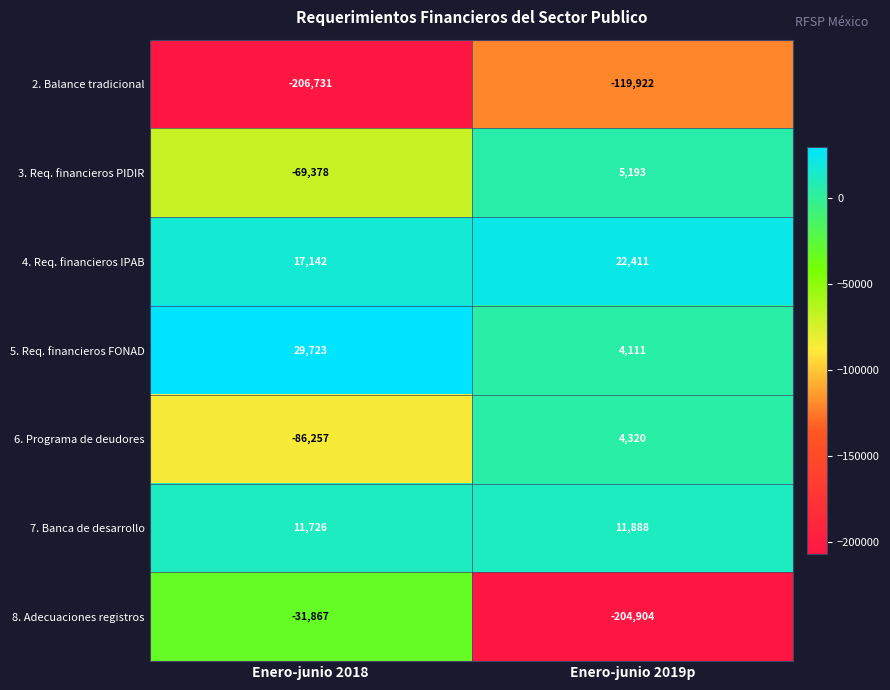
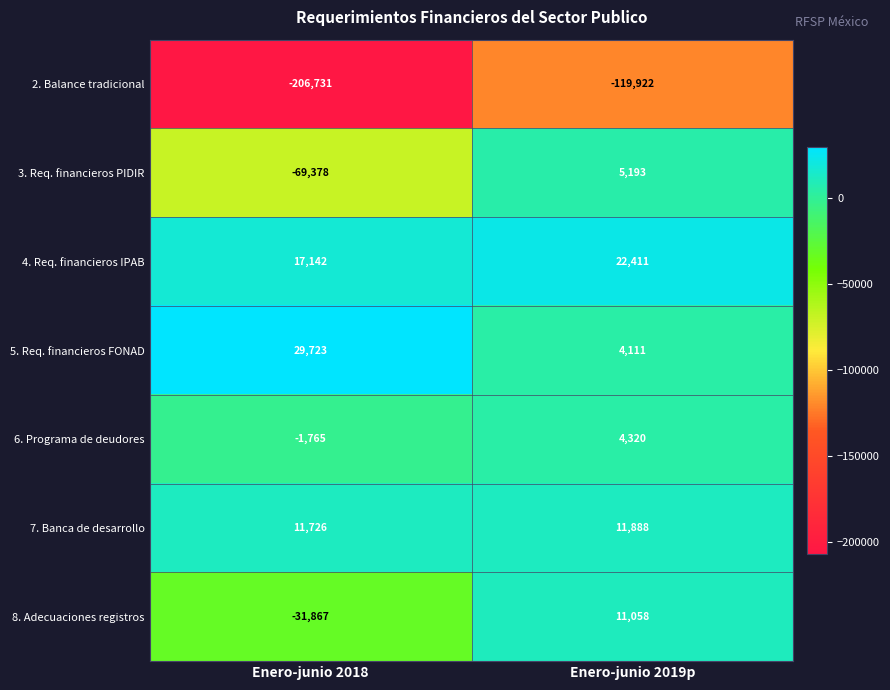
  {
    "2. Balance tradicional": {
      "Enero-junio 2018": "-206,731",
      "Enero-junio 2019p": "-119,922"
    },
    "3. Req. financieros PIDIR": {
      "Enero-junio 2018": "-69,378",
      "Enero-junio 2019p": "5,193"
    },
    "4. Req. financieros IPAB": {
      "Enero-junio 2018": "17,142",
      "Enero-junio 2019p": "22,411"
    },
    "5. Req. financieros FONAD": {
      "Enero-junio 2018": "29,723",
      "Enero-junio 2019p": "4,111"
    },
    "6. Programa de deudores": {
-     "Enero-junio 2018": "-86,257",
+     "Enero-junio 2018": "-1,765",
      "Enero-junio 2019p": "4,320"
    },
    "7. Banca de desarrollo": {
      "Enero-junio 2018": "11,726",
      "Enero-junio 2019p": "11,888"
    },
    "8. Adecuaciones registros": {
      "Enero-junio 2018": "-31,867",
-     "Enero-junio 2019p": "-204,904"
+     "Enero-junio 2019p": "11,058"
    }
  }
